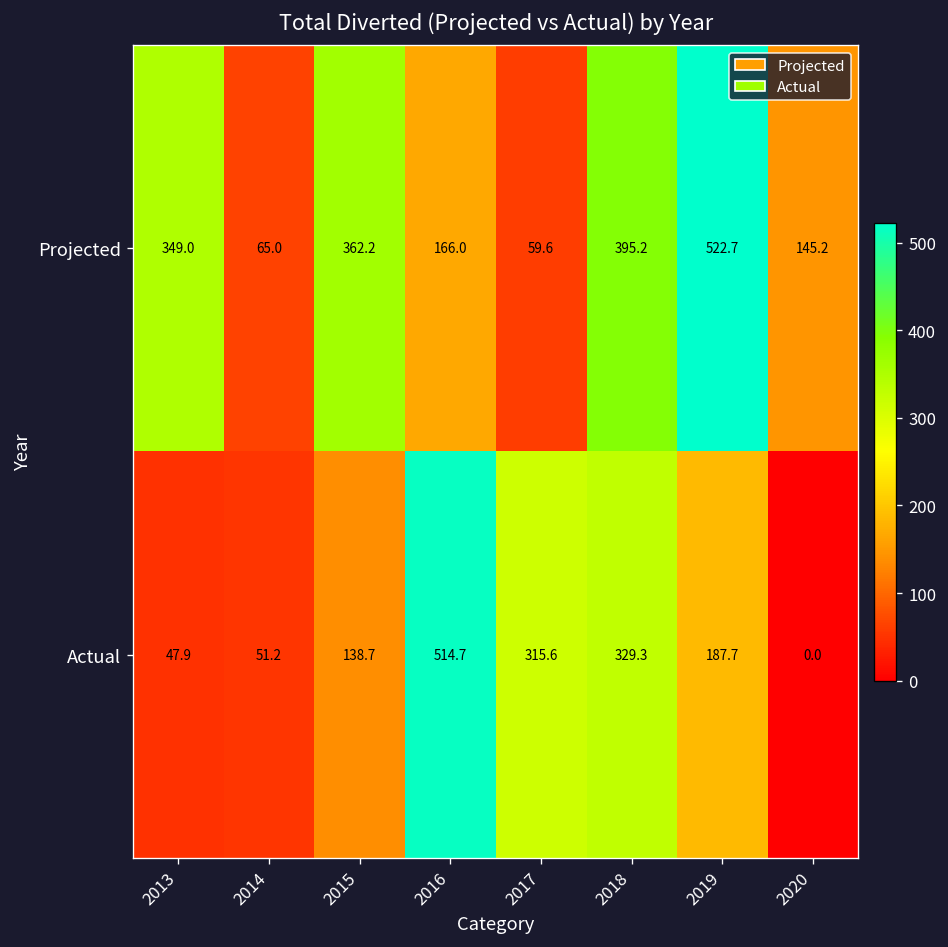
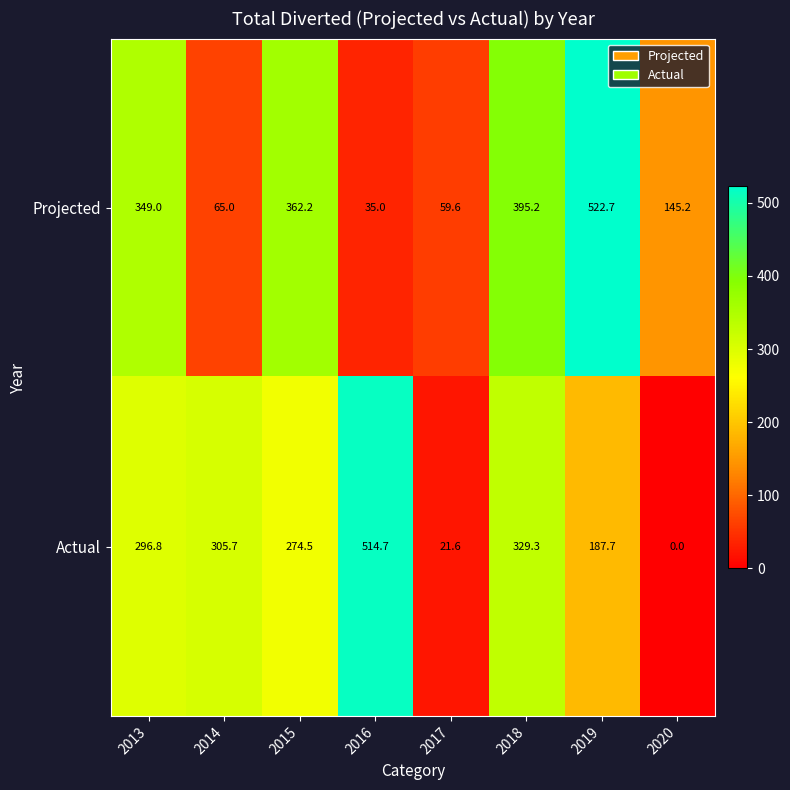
  {
    "Projected": {
      "2013": 349.0,
      "2014": 65.0,
      "2015": 362.2,
-     "2016": 166.0,
+     "2016": 35.0,
      "2017": 59.6,
      "2018": 395.2,
      "2019": 522.7,
      "2020": 145.2
    },
    "Actual": {
-     "2013": 47.9,
-     "2014": 51.2,
-     "2015": 138.7,
+     "2013": 296.8,
+     "2014": 305.7,
+     "2015": 274.5,
      "2016": 514.7,
-     "2017": 315.6,
+     "2017": 21.6,
      "2018": 329.3,
      "2019": 187.7,
      "2020": 0.0
    }
  }
